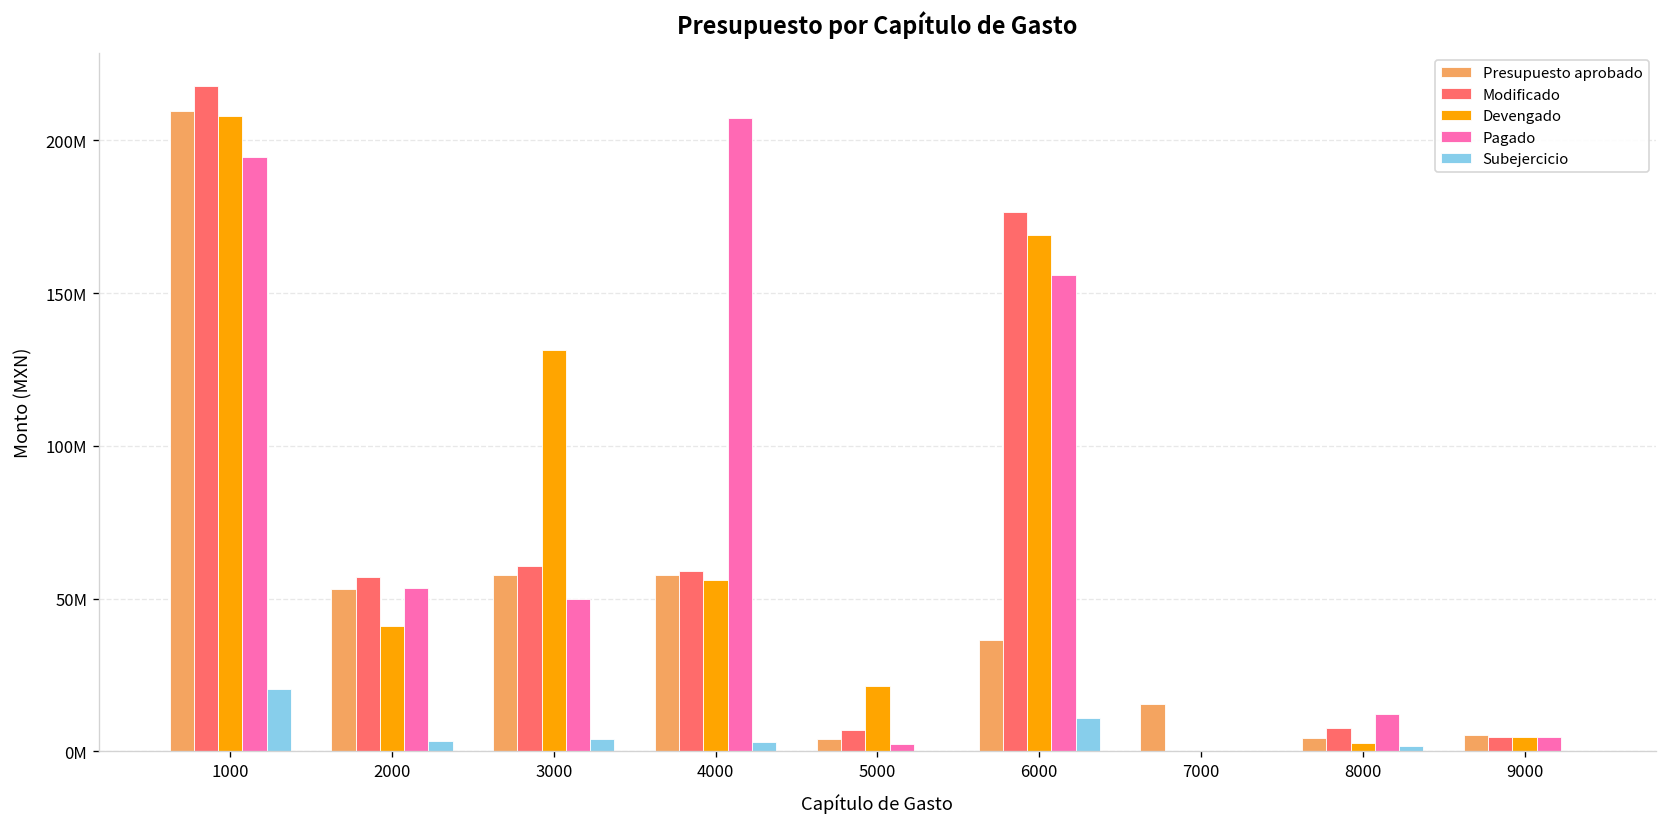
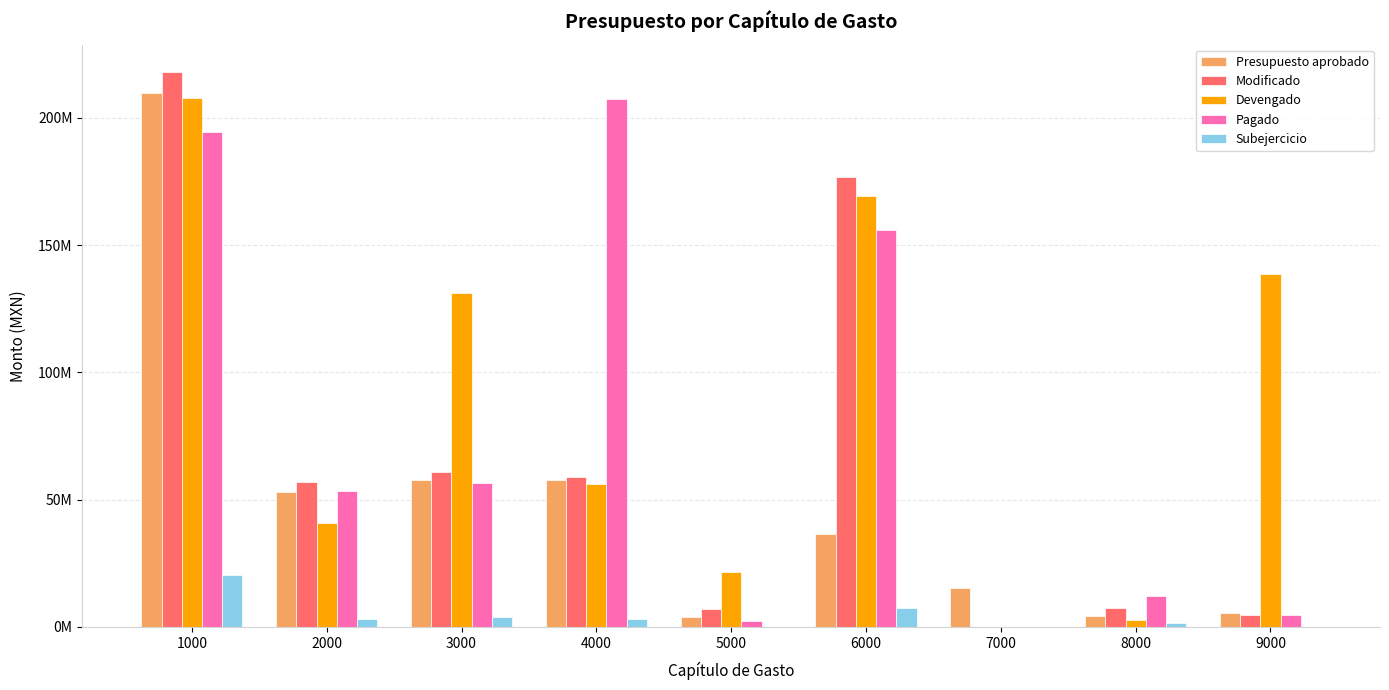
  {
    "Devengado": {
      "1000": 208000000,
      "2000": 41000000,
      "3000": 131000000,
      "4000": 56000000,
      "5000": 21000000,
      "6000": 169000000,
      "7000": 0,
      "8000": 3000000,
-     "9000": 5000000
+     "9000": 139000000
    },
    "Pagado": {
      "1000": 195000000,
      "2000": 53000000,
-     "3000": 50000000,
+     "3000": 56000000,
      "4000": 207000000,
      "5000": 2000000,
      "6000": 156000000,
      "7000": 0,
      "8000": 12000000,
      "9000": 5000000
    },
    "Subejercicio": {
      "1000": 20000000,
      "2000": 3000000,
      "3000": 4000000,
      "4000": 3000000,
-     "6000": 11000000,
+     "6000": 7000000,
      "7000": 0,
      "8000": 2000000
    }
  }
